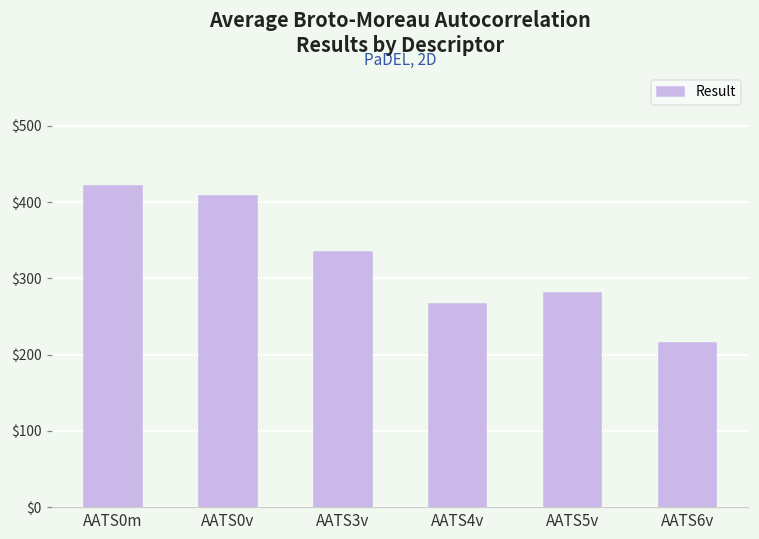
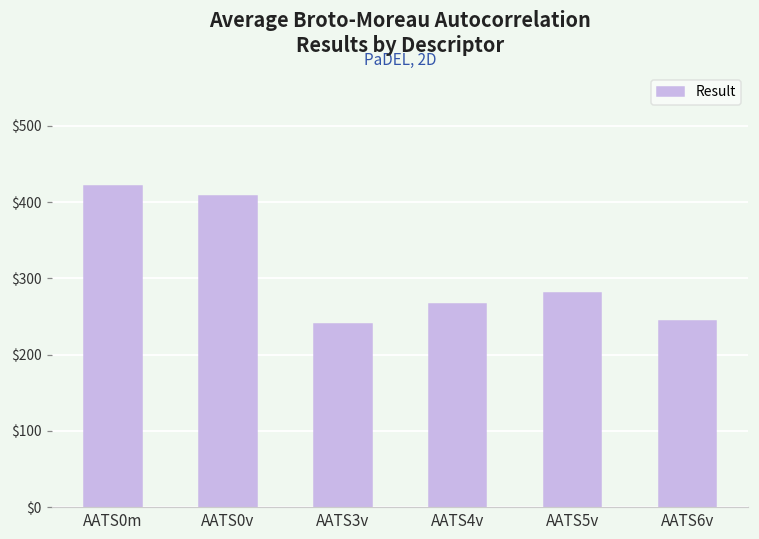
  {
    "AATS0m": "$420",
    "AATS0v": "$410",
-   "AATS3v": "$330",
+   "AATS3v": "$240",
    "AATS4v": "$270",
    "AATS5v": "$280",
-   "AATS6v": "$220"
+   "AATS6v": "$240"
  }
